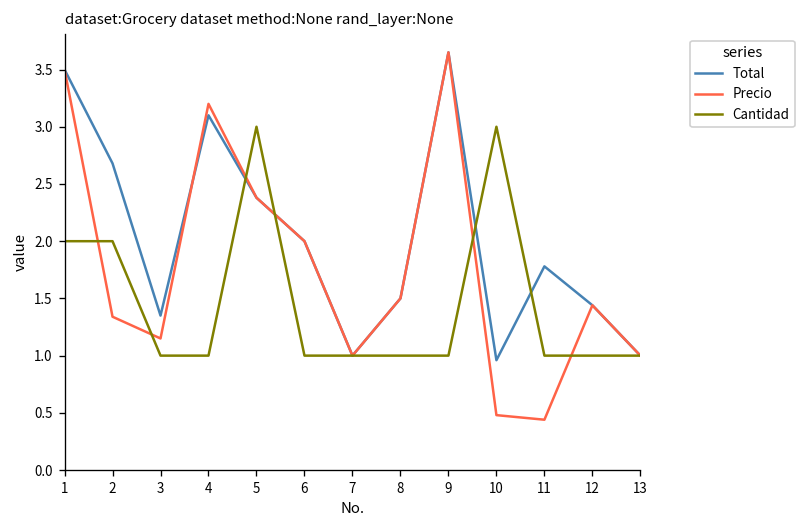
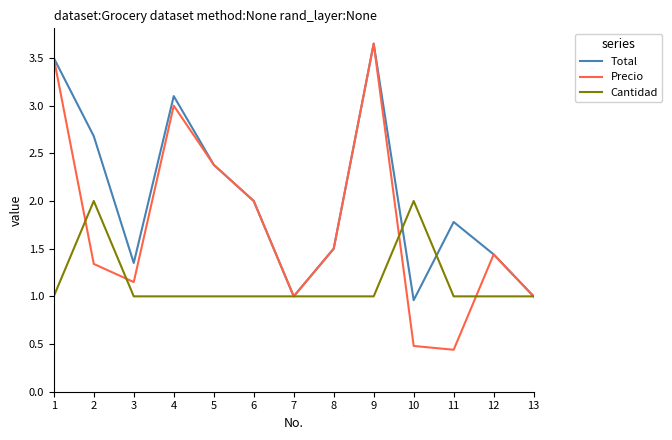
  {
    "Total": {
      "2": 2.7,
      "3": 1.4,
      "4": 3.1,
      "10": 1.0,
      "11": 1.8
    },
    "Precio": {
      "2": 1.3,
      "3": 1.2,
-     "4": 3.2,
+     "4": 3.0,
      "10": 0.5,
      "11": 0.4
    },
    "Cantidad": {
-     "1": 2,
+     "1": 1,
      "2": 2,
      "3": 1,
      "4": 1,
-     "5": 3,
+     "5": 1,
      "6": 1,
      "8": 1,
      "9": 1,
-     "10": 3,
+     "10": 2,
      "11": 1,
      "12": 1
    }
  }
